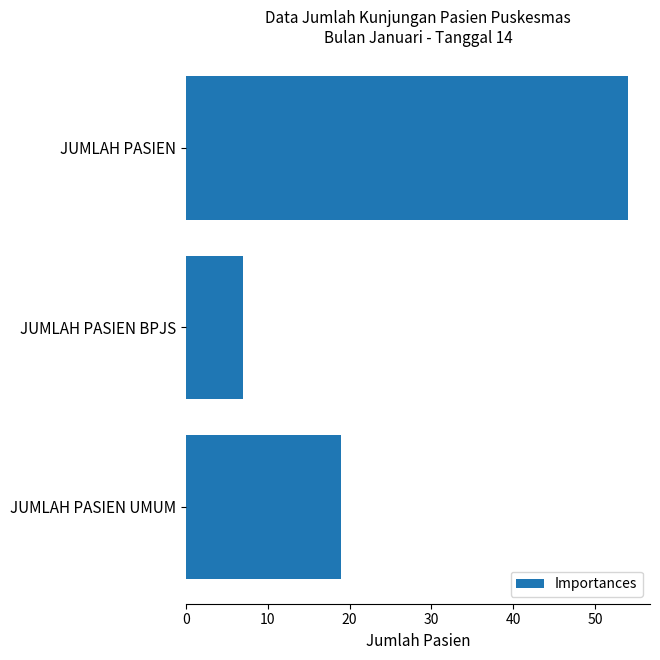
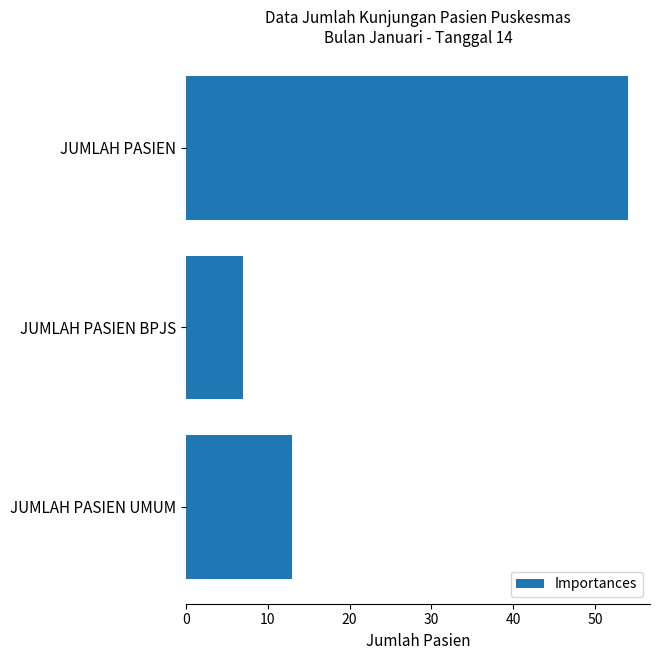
  {
    "JUMLAH PASIEN": 54,
    "JUMLAH PASIEN BPJS": 7,
-   "JUMLAH PASIEN UMUM": 19
+   "JUMLAH PASIEN UMUM": 13
  }
